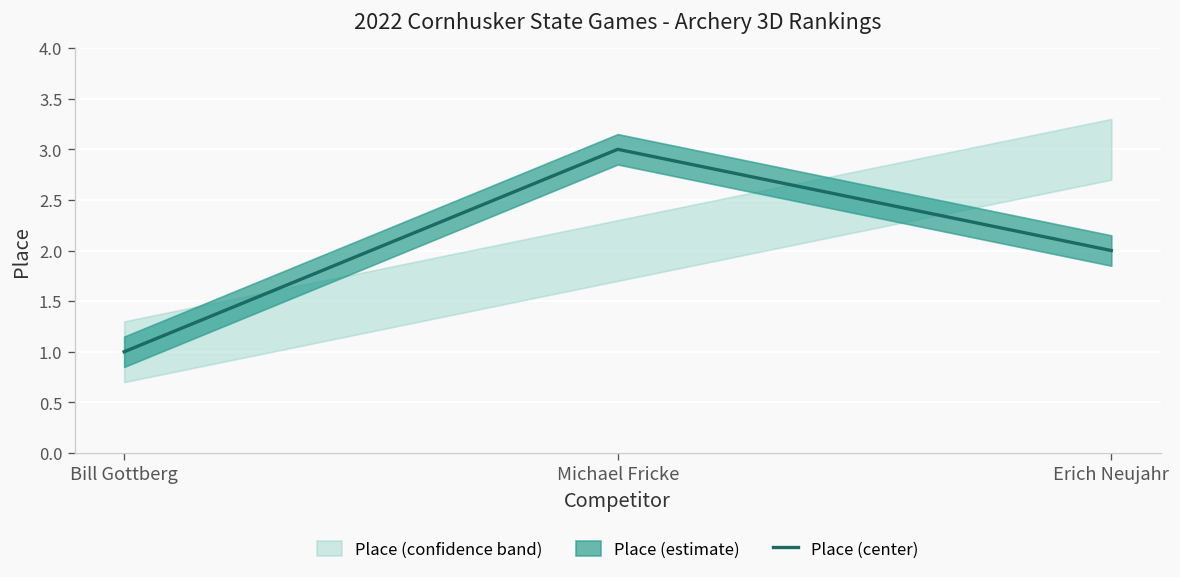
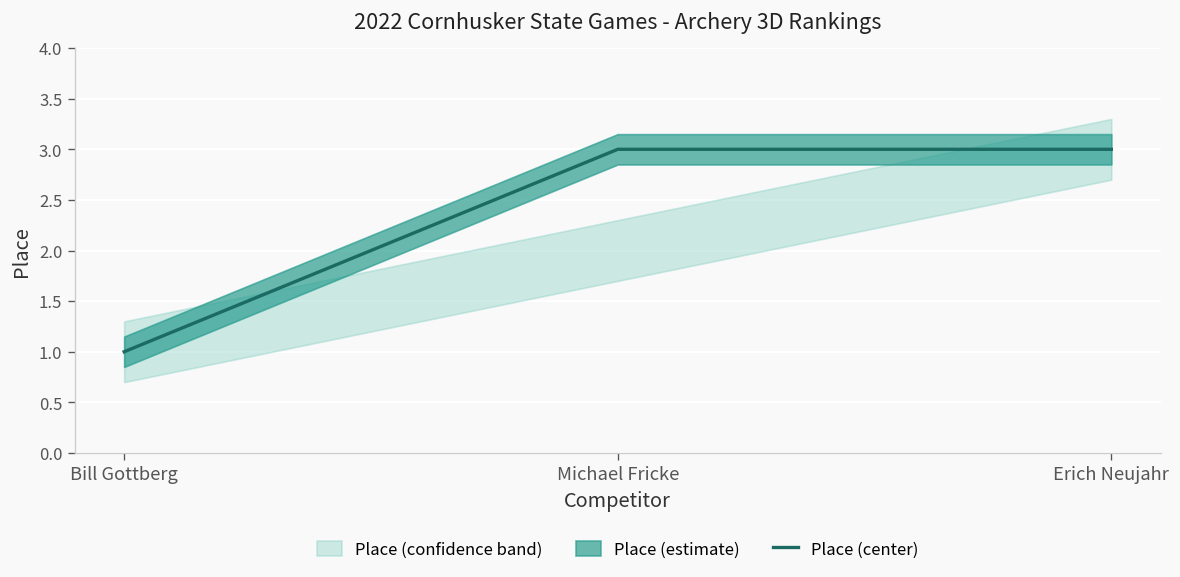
  {
    "Place (center)": {
      "Bill Gottberg": 1,
      "Michael Fricke": 3,
-     "Erich Neujahr": 2
+     "Erich Neujahr": 3
    }
  }
